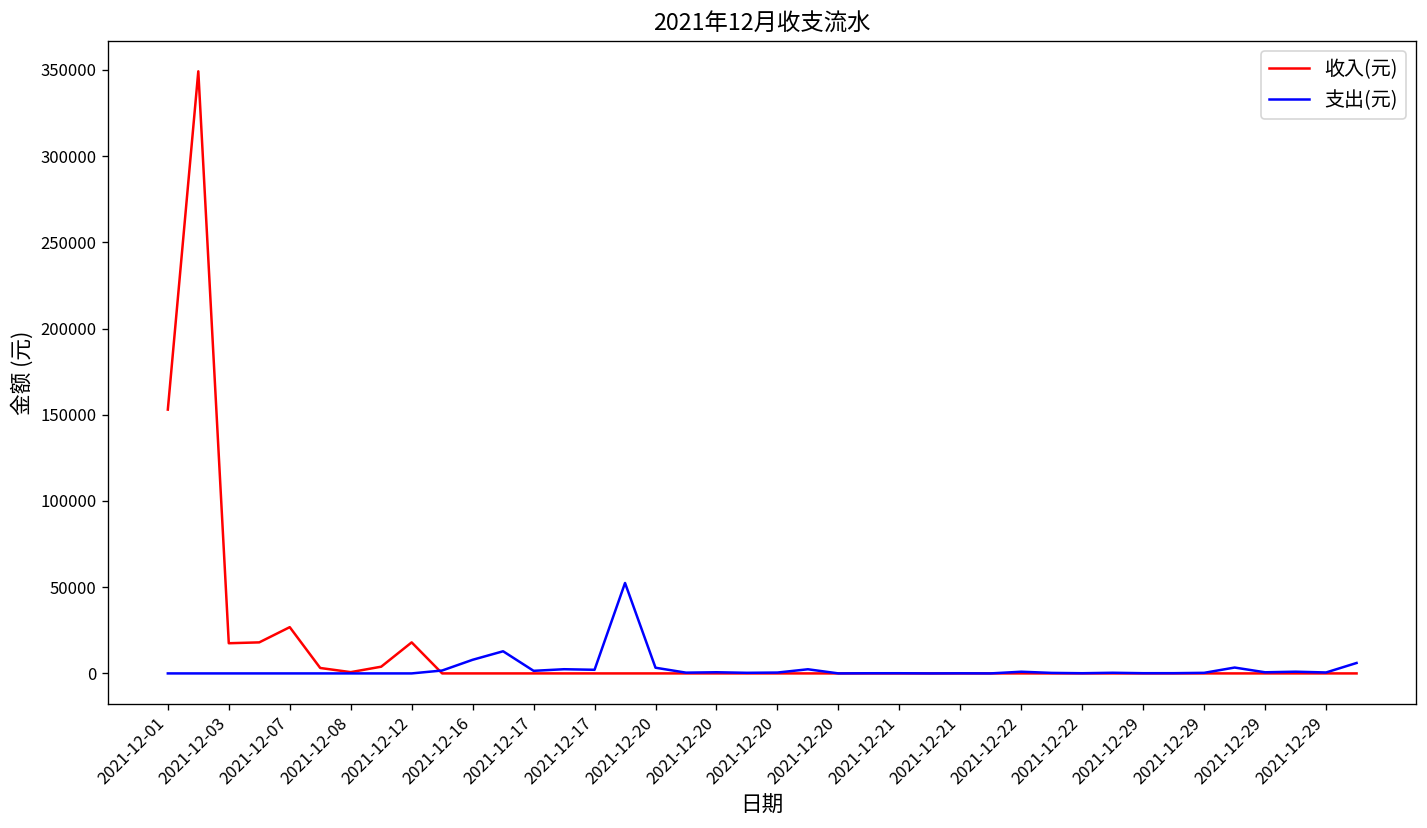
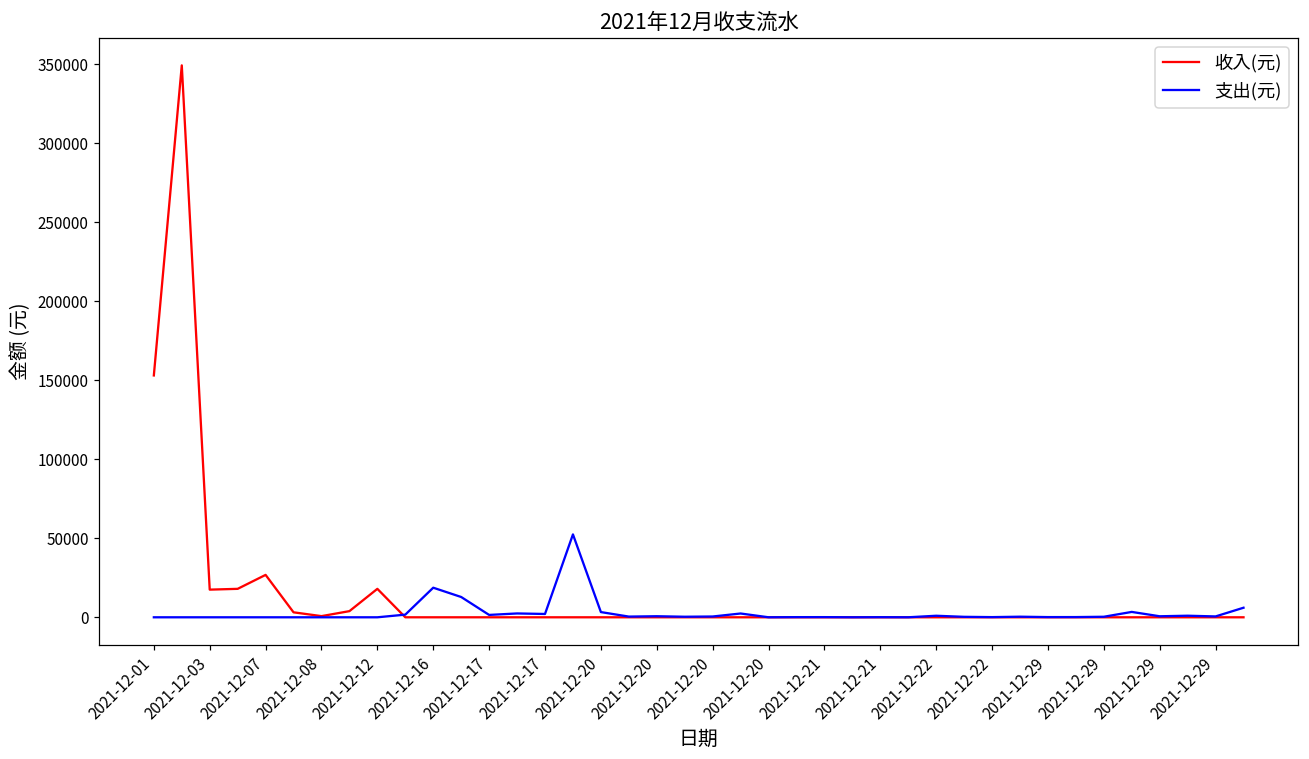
  {
    "收入(元)": {
      "2021-12-03": 18000,
      "2021-12-07": 27000,
      "2021-12-12": 18000,
      "2021-12-16": 0
    },
    "支出(元)": {
      "2021-12-03": 0,
      "2021-12-07": 0,
      "2021-12-12": 0,
-     "2021-12-16": 8000
+     "2021-12-16": 19000
    }
  }
